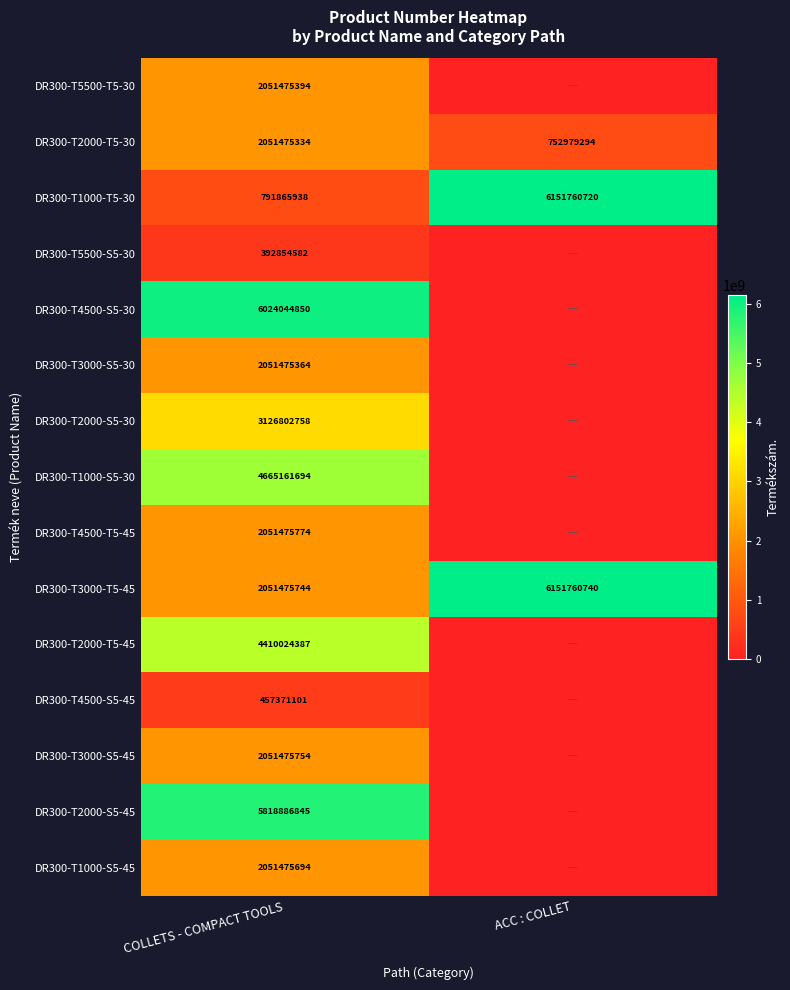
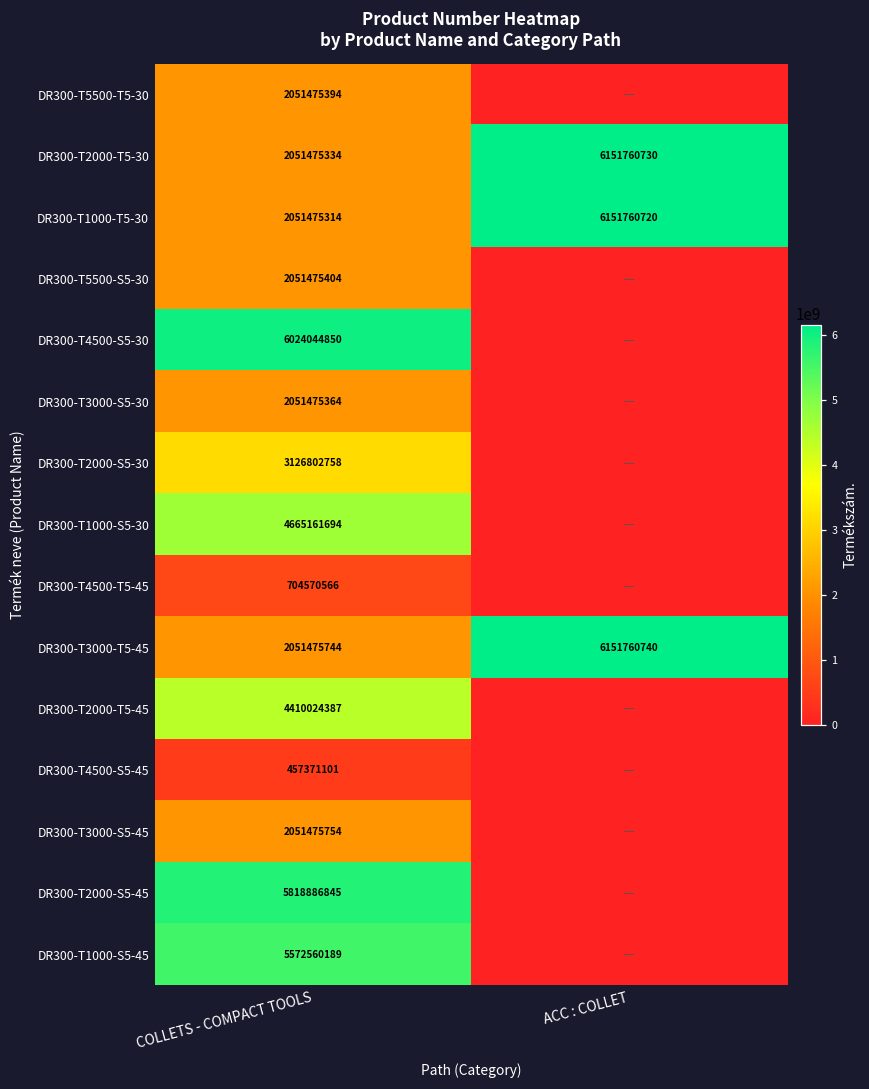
  {
    "DR300-T5500-T5-30": {
      "COLLETS - COMPACT TOOLS": 2051475394
    },
    "DR300-T2000-T5-30": {
      "COLLETS - COMPACT TOOLS": 2051475334,
-     "ACC : COLLET": 752979294
+     "ACC : COLLET": 6151760730
    },
    "DR300-T1000-T5-30": {
-     "COLLETS - COMPACT TOOLS": 791865938,
+     "COLLETS - COMPACT TOOLS": 2051475314,
      "ACC : COLLET": 6151760720
    },
    "DR300-T5500-S5-30": {
-     "COLLETS - COMPACT TOOLS": 392854582
+     "COLLETS - COMPACT TOOLS": 2051475404
    },
    "DR300-T4500-S5-30": {
      "COLLETS - COMPACT TOOLS": 6024044850
    },
    "DR300-T3000-S5-30": {
      "COLLETS - COMPACT TOOLS": 2051475364
    },
    "DR300-T2000-S5-30": {
      "COLLETS - COMPACT TOOLS": 3126802758
    },
    "DR300-T1000-S5-30": {
      "COLLETS - COMPACT TOOLS": 4665161694
    },
    "DR300-T4500-T5-45": {
-     "COLLETS - COMPACT TOOLS": 2051475774
+     "COLLETS - COMPACT TOOLS": 704570566
    },
    "DR300-T3000-T5-45": {
      "COLLETS - COMPACT TOOLS": 2051475744,
      "ACC : COLLET": 6151760740
    },
    "DR300-T2000-T5-45": {
      "COLLETS - COMPACT TOOLS": 4410024387
    },
    "DR300-T4500-S5-45": {
      "COLLETS - COMPACT TOOLS": 457371101
    },
    "DR300-T3000-S5-45": {
      "COLLETS - COMPACT TOOLS": 2051475754
    },
    "DR300-T2000-S5-45": {
      "COLLETS - COMPACT TOOLS": 5818886845
    },
    "DR300-T1000-S5-45": {
-     "COLLETS - COMPACT TOOLS": 2051475694
+     "COLLETS - COMPACT TOOLS": 5572560189
    }
  }
